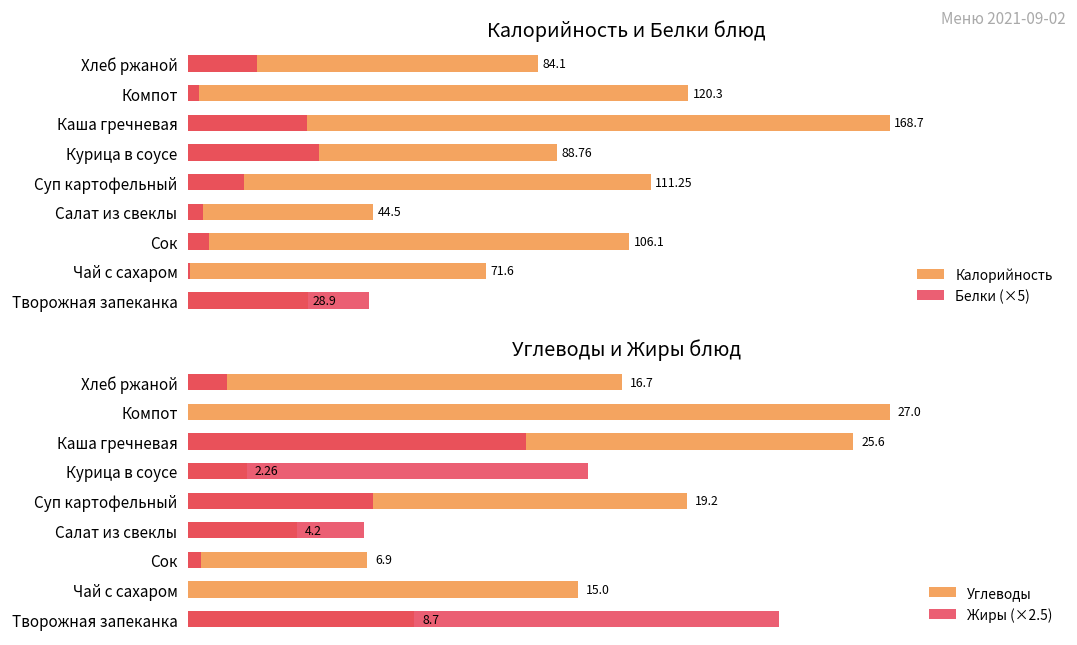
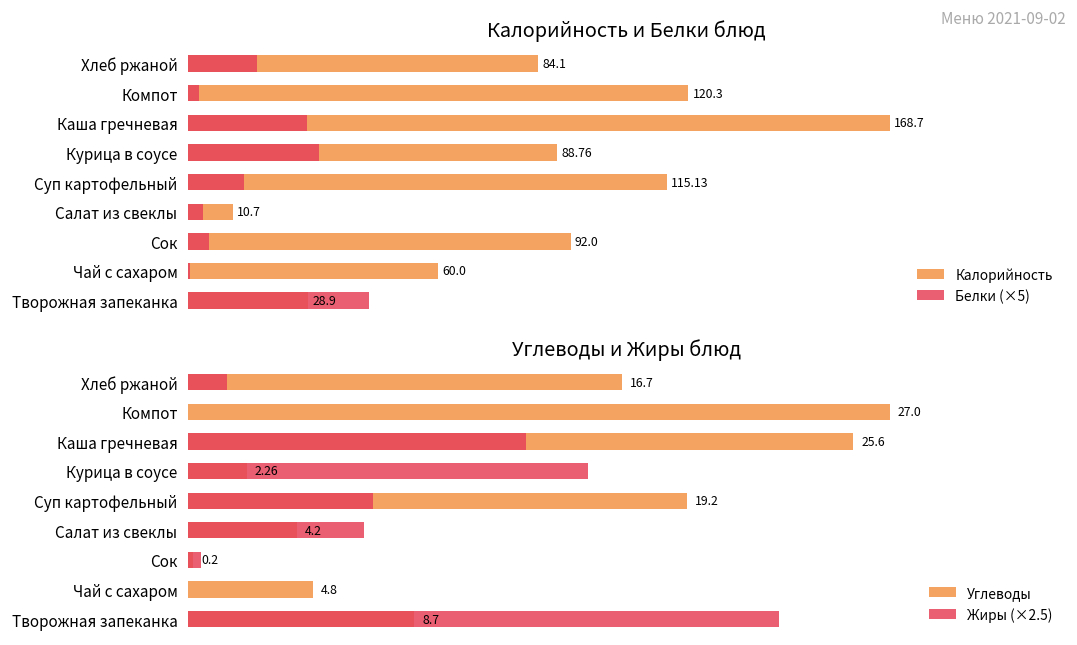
  {
    "Калорийность и Белки блюд": {
      "Калорийность": {
        "Хлеб ржаной": 84.1,
        "Компот": 120.3,
        "Каша гречневая": 168.7,
        "Курица в соусе": 88.76,
-       "Суп картофельный": 111.25,
-       "Салат из свеклы": 44.5,
-       "Сок": 106.1,
-       "Чай с сахаром": 71.6
+       "Суп картофельный": 115.13,
+       "Салат из свеклы": 10.7,
+       "Сок": 92.0,
+       "Чай с сахаром": 60.0
      }
    },
    "Углеводы и Жиры блюд": {
      "Углеводы": {
        "Хлеб ржаной": 16.7,
        "Компот": 27.0,
        "Каша гречневая": 25.6,
        "Суп картофельный": 19.2,
-       "Сок": 6.9,
-       "Чай с сахаром": 15.0
+       "Сок": 0.2,
+       "Чай с сахаром": 4.8
      }
    }
  }
